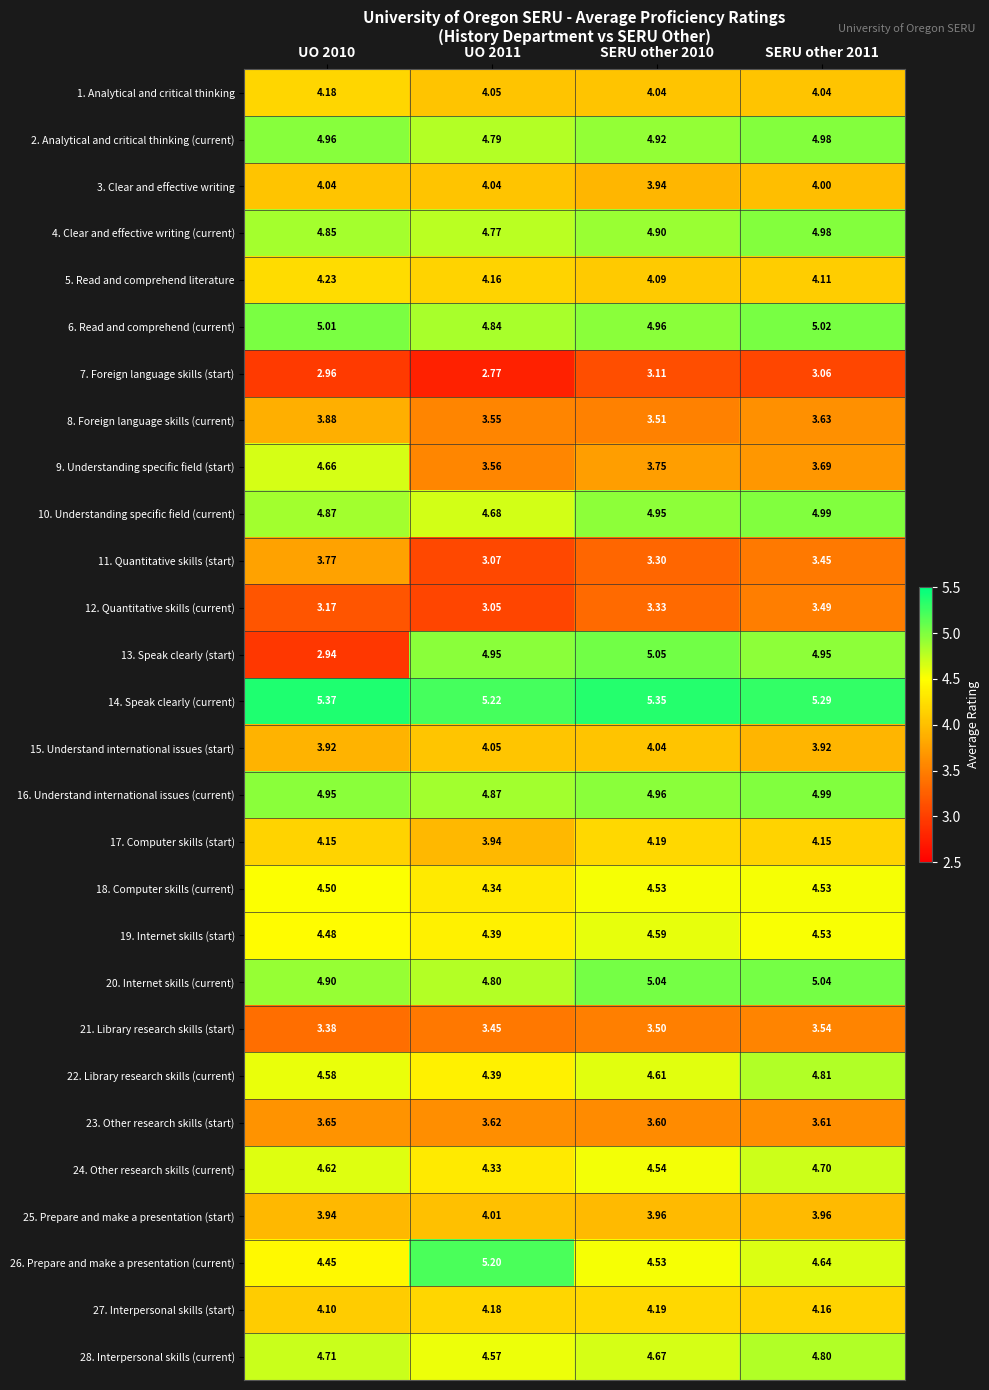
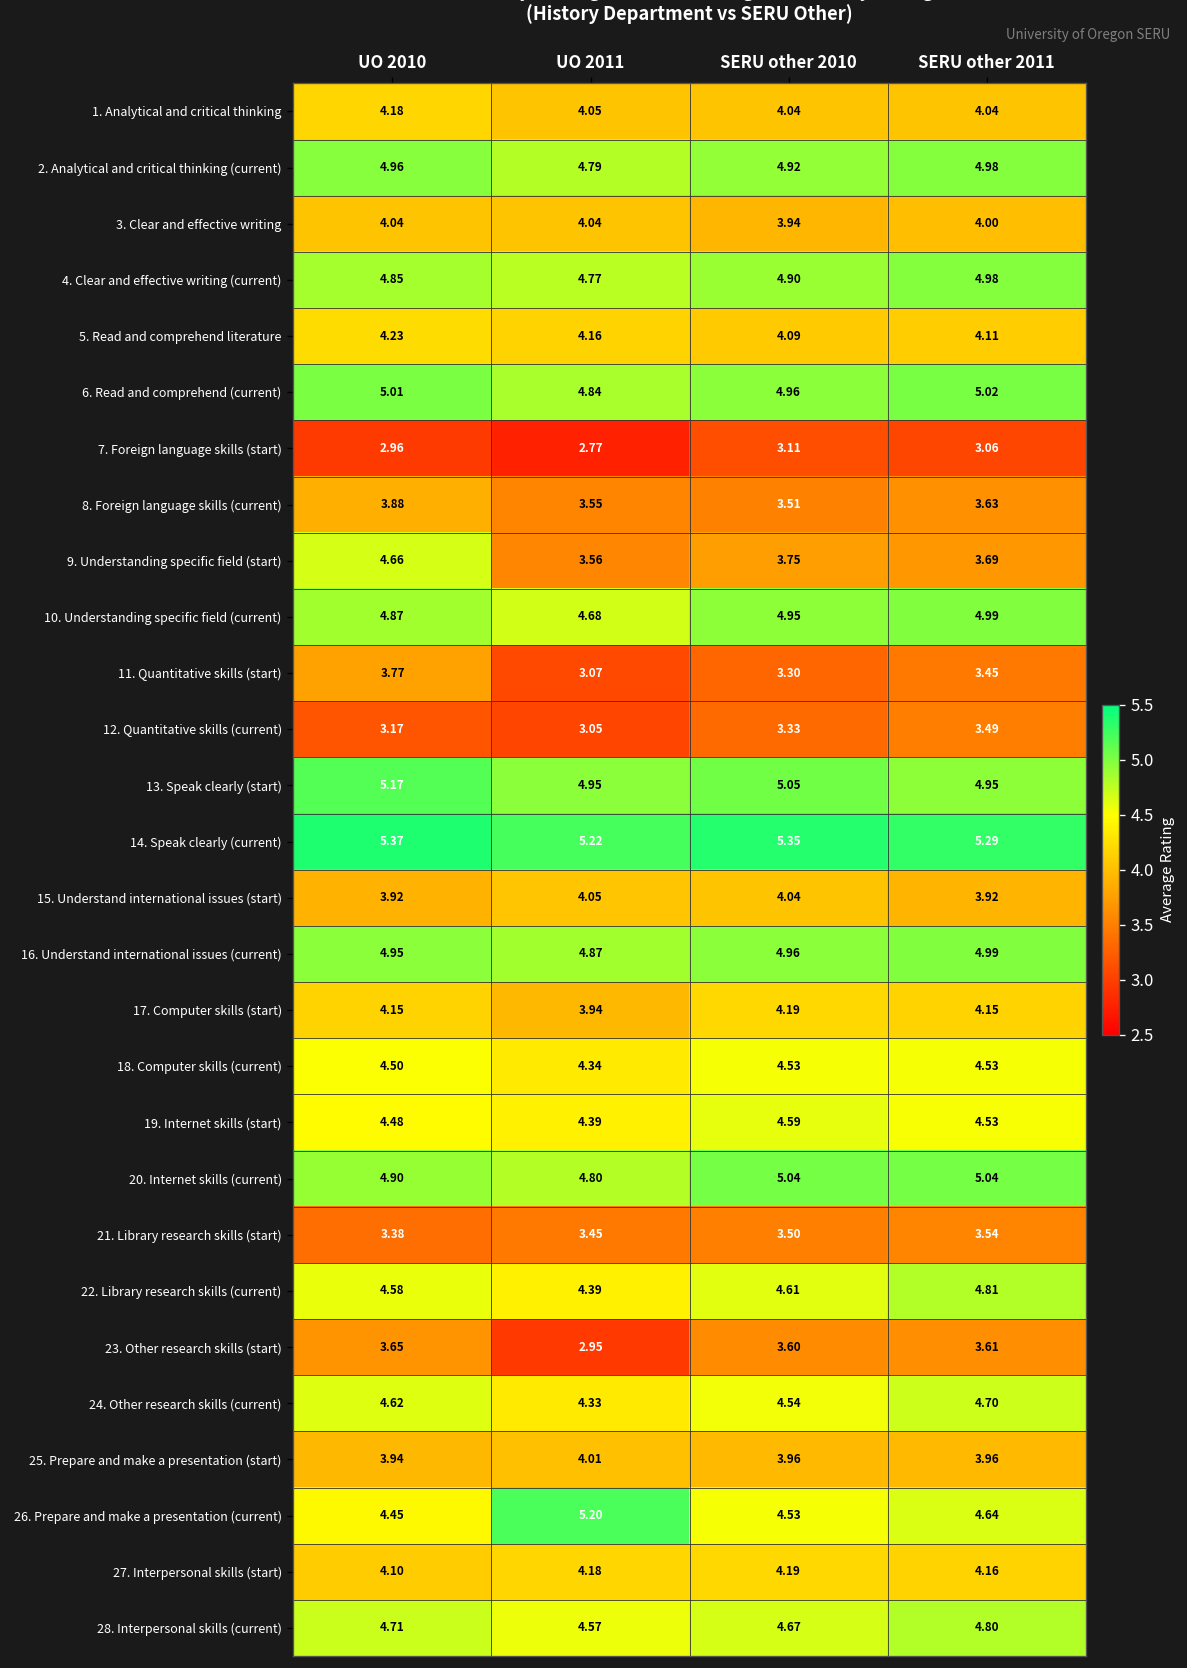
  {
    "1. Analytical and critical thinking": {
      "UO 2010": 4.18,
      "UO 2011": 4.05,
      "SERU other 2010": 4.04,
      "SERU other 2011": 4.04
    },
    "2. Analytical and critical thinking (current)": {
      "UO 2010": 4.96,
      "UO 2011": 4.79,
      "SERU other 2010": 4.92,
      "SERU other 2011": 4.98
    },
    "3. Clear and effective writing": {
      "UO 2010": 4.04,
      "UO 2011": 4.04,
      "SERU other 2010": 3.94,
      "SERU other 2011": 4.00
    },
    "4. Clear and effective writing (current)": {
      "UO 2010": 4.85,
      "UO 2011": 4.77,
      "SERU other 2010": 4.90,
      "SERU other 2011": 4.98
    },
    "5. Read and comprehend literature": {
      "UO 2010": 4.23,
      "UO 2011": 4.16,
      "SERU other 2010": 4.09,
      "SERU other 2011": 4.11
    },
    "6. Read and comprehend (current)": {
      "UO 2010": 5.01,
      "UO 2011": 4.84,
      "SERU other 2010": 4.96,
      "SERU other 2011": 5.02
    },
    "7. Foreign language skills (start)": {
      "UO 2010": 2.96,
      "UO 2011": 2.77,
      "SERU other 2010": 3.11,
      "SERU other 2011": 3.06
    },
    "8. Foreign language skills (current)": {
      "UO 2010": 3.88,
      "UO 2011": 3.55,
      "SERU other 2010": 3.51,
      "SERU other 2011": 3.63
    },
    "9. Understanding specific field (start)": {
      "UO 2010": 4.66,
      "UO 2011": 3.56,
      "SERU other 2010": 3.75,
      "SERU other 2011": 3.69
    },
    "10. Understanding specific field (current)": {
      "UO 2010": 4.87,
      "UO 2011": 4.68,
      "SERU other 2010": 4.95,
      "SERU other 2011": 4.99
    },
    "11. Quantitative skills (start)": {
      "UO 2010": 3.77,
      "UO 2011": 3.07,
      "SERU other 2010": 3.30,
      "SERU other 2011": 3.45
    },
    "12. Quantitative skills (current)": {
      "UO 2010": 3.17,
      "UO 2011": 3.05,
      "SERU other 2010": 3.33,
      "SERU other 2011": 3.49
    },
    "13. Speak clearly (start)": {
-     "UO 2010": 2.94,
+     "UO 2010": 5.17,
      "UO 2011": 4.95,
      "SERU other 2010": 5.05,
      "SERU other 2011": 4.95
    },
    "14. Speak clearly (current)": {
      "UO 2010": 5.37,
      "UO 2011": 5.22,
      "SERU other 2010": 5.35,
      "SERU other 2011": 5.29
    },
    "15. Understand international issues (start)": {
      "UO 2010": 3.92,
      "UO 2011": 4.05,
      "SERU other 2010": 4.04,
      "SERU other 2011": 3.92
    },
    "16. Understand international issues (current)": {
      "UO 2010": 4.95,
      "UO 2011": 4.87,
      "SERU other 2010": 4.96,
      "SERU other 2011": 4.99
    },
    "17. Computer skills (start)": {
      "UO 2010": 4.15,
      "UO 2011": 3.94,
      "SERU other 2010": 4.19,
      "SERU other 2011": 4.15
    },
    "18. Computer skills (current)": {
      "UO 2010": 4.50,
      "UO 2011": 4.34,
      "SERU other 2010": 4.53,
      "SERU other 2011": 4.53
    },
    "19. Internet skills (start)": {
      "UO 2010": 4.48,
      "UO 2011": 4.39,
      "SERU other 2010": 4.59,
      "SERU other 2011": 4.53
    },
    "20. Internet skills (current)": {
      "UO 2010": 4.90,
      "UO 2011": 4.80,
      "SERU other 2010": 5.04,
      "SERU other 2011": 5.04
    },
    "21. Library research skills (start)": {
      "UO 2010": 3.38,
      "UO 2011": 3.45,
      "SERU other 2010": 3.50,
      "SERU other 2011": 3.54
    },
    "22. Library research skills (current)": {
      "UO 2010": 4.58,
      "UO 2011": 4.39,
      "SERU other 2010": 4.61,
      "SERU other 2011": 4.81
    },
    "23. Other research skills (start)": {
      "UO 2010": 3.65,
-     "UO 2011": 3.62,
+     "UO 2011": 2.95,
      "SERU other 2010": 3.60,
      "SERU other 2011": 3.61
    },
    "24. Other research skills (current)": {
      "UO 2010": 4.62,
      "UO 2011": 4.33,
      "SERU other 2010": 4.54,
      "SERU other 2011": 4.70
    },
    "25. Prepare and make a presentation (start)": {
      "UO 2010": 3.94,
      "UO 2011": 4.01,
      "SERU other 2010": 3.96,
      "SERU other 2011": 3.96
    },
    "26. Prepare and make a presentation (current)": {
      "UO 2010": 4.45,
      "UO 2011": 5.20,
      "SERU other 2010": 4.53,
      "SERU other 2011": 4.64
    },
    "27. Interpersonal skills (start)": {
      "UO 2010": 4.10,
      "UO 2011": 4.18,
      "SERU other 2010": 4.19,
      "SERU other 2011": 4.16
    },
    "28. Interpersonal skills (current)": {
      "UO 2010": 4.71,
      "UO 2011": 4.57,
      "SERU other 2010": 4.67,
      "SERU other 2011": 4.80
    }
  }
